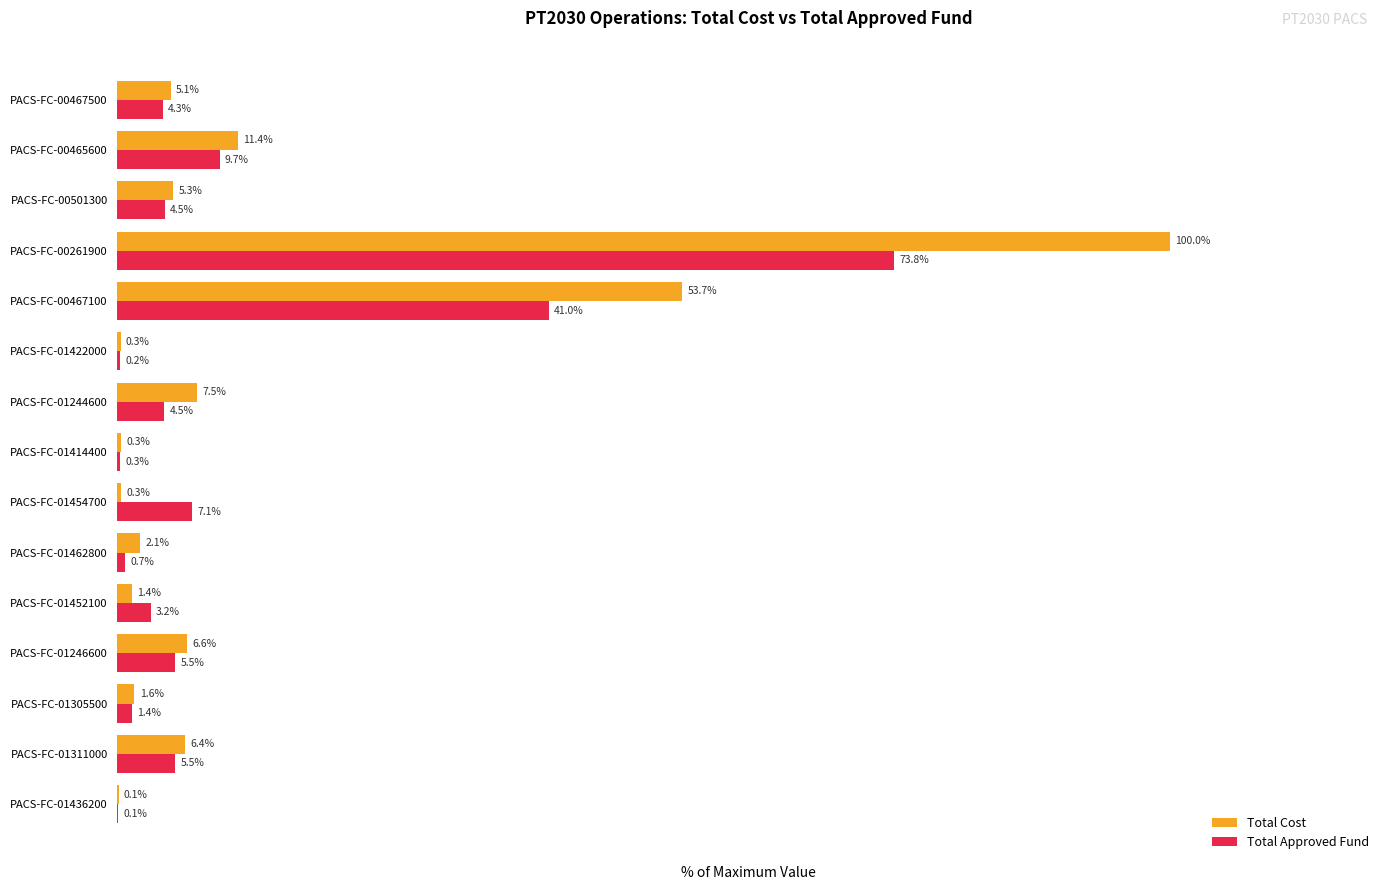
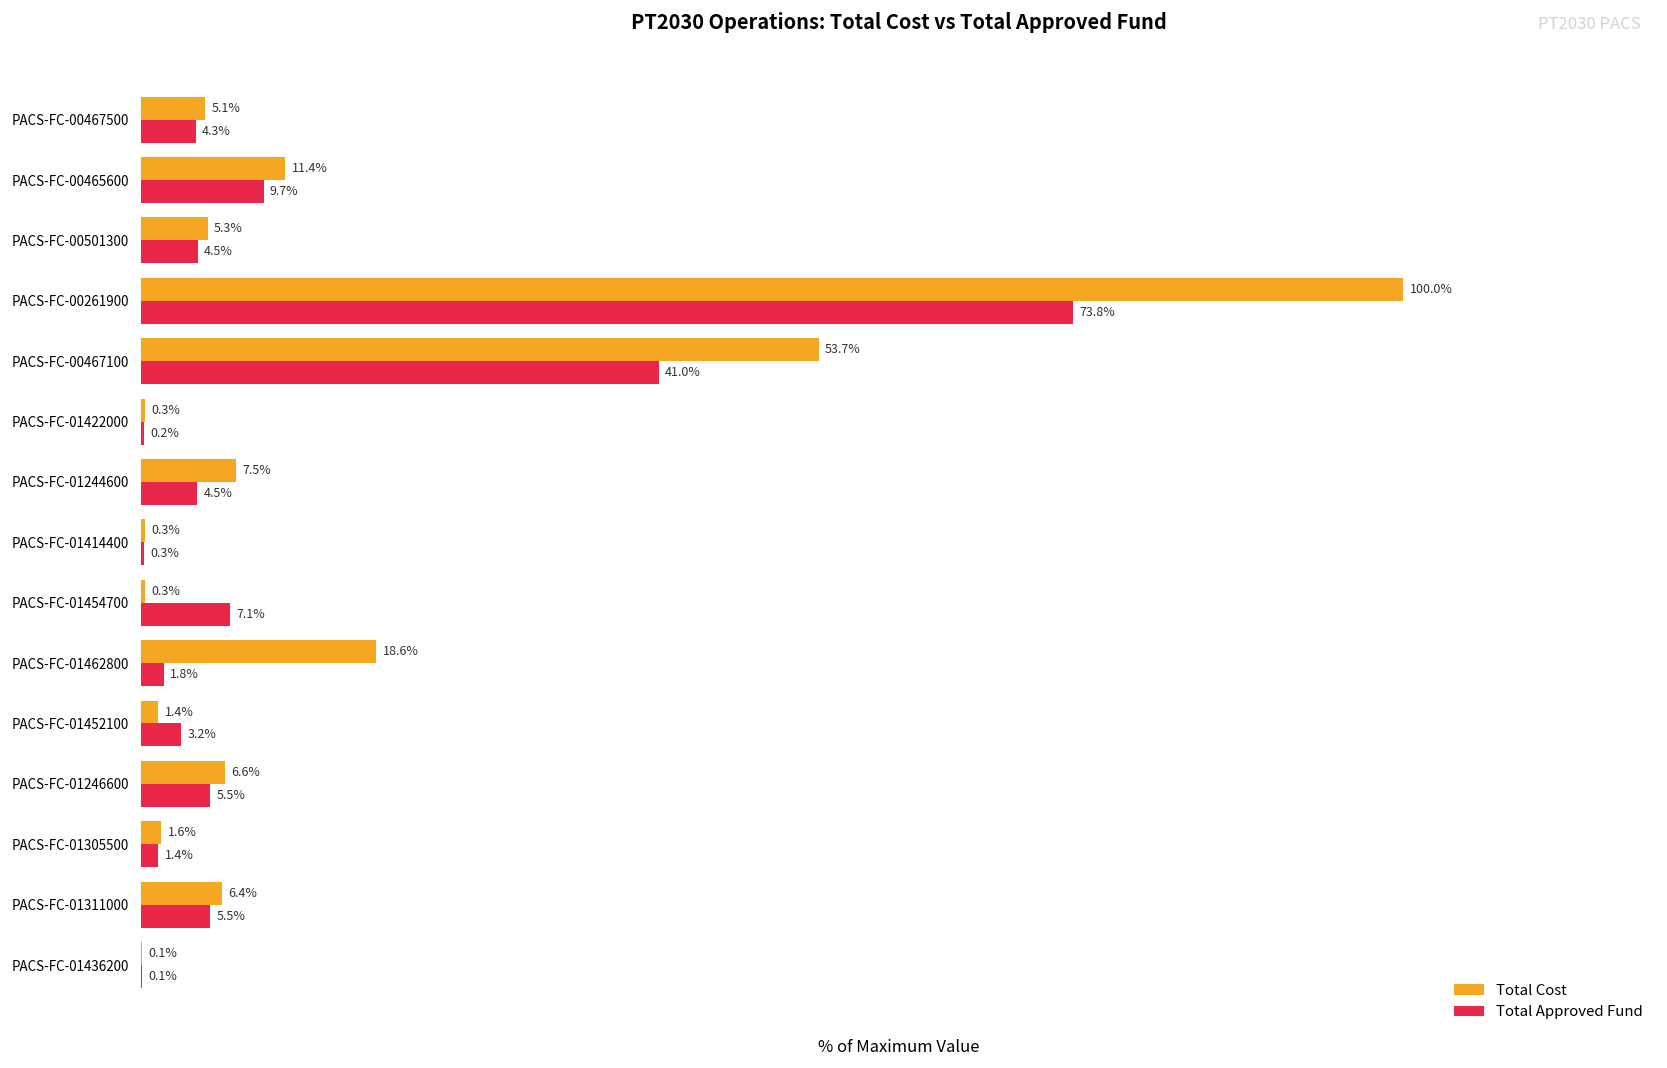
  {
    "Total Cost": {
      "PACS-FC-00467500": "5.1%",
      "PACS-FC-00465600": "11.4%",
      "PACS-FC-00501300": "5.3%",
      "PACS-FC-00261900": "100.0%",
      "PACS-FC-00467100": "53.7%",
      "PACS-FC-01422000": "0.3%",
      "PACS-FC-01244600": "7.5%",
      "PACS-FC-01414400": "0.3%",
      "PACS-FC-01454700": "0.3%",
-     "PACS-FC-01462800": "2.1%",
+     "PACS-FC-01462800": "18.6%",
      "PACS-FC-01452100": "1.4%",
      "PACS-FC-01246600": "6.6%",
      "PACS-FC-01305500": "1.6%",
      "PACS-FC-01311000": "6.4%",
      "PACS-FC-01436200": "0.1%"
    },
    "Total Approved Fund": {
      "PACS-FC-00467500": "4.3%",
      "PACS-FC-00465600": "9.7%",
      "PACS-FC-00501300": "4.5%",
      "PACS-FC-00261900": "73.8%",
      "PACS-FC-00467100": "41.0%",
      "PACS-FC-01422000": "0.2%",
      "PACS-FC-01244600": "4.5%",
      "PACS-FC-01414400": "0.3%",
      "PACS-FC-01454700": "7.1%",
-     "PACS-FC-01462800": "0.7%",
+     "PACS-FC-01462800": "1.8%",
      "PACS-FC-01452100": "3.2%",
      "PACS-FC-01246600": "5.5%",
      "PACS-FC-01305500": "1.4%",
      "PACS-FC-01311000": "5.5%",
      "PACS-FC-01436200": "0.1%"
    }
  }
